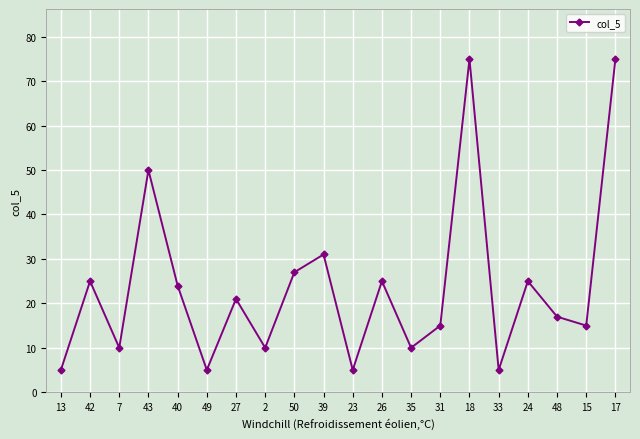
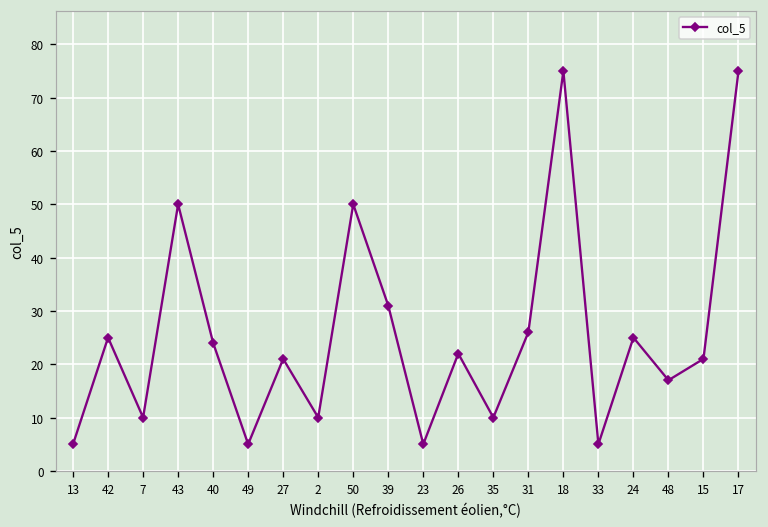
  {
    "13": 5,
    "42": 25,
    "7": 10,
    "43": 50,
    "40": 24,
    "49": 5,
    "27": 21,
    "2": 10,
-   "50": 27,
+   "50": 50,
    "39": 31,
    "23": 5,
-   "26": 25,
+   "26": 22,
    "35": 10,
-   "31": 15,
+   "31": 26,
    "18": 75,
    "33": 5,
    "24": 25,
    "48": 17,
-   "15": 15,
+   "15": 21,
    "17": 75
  }
